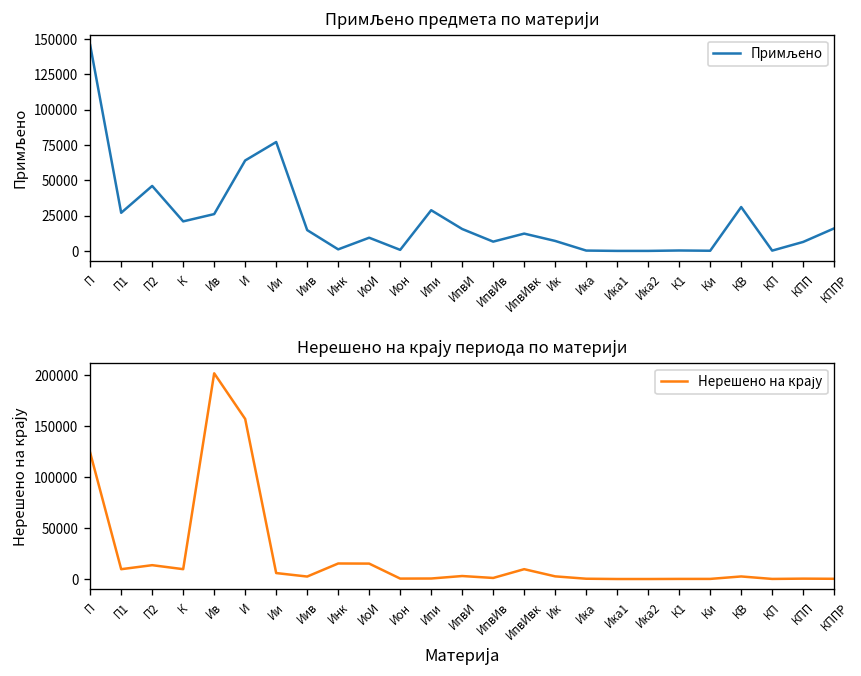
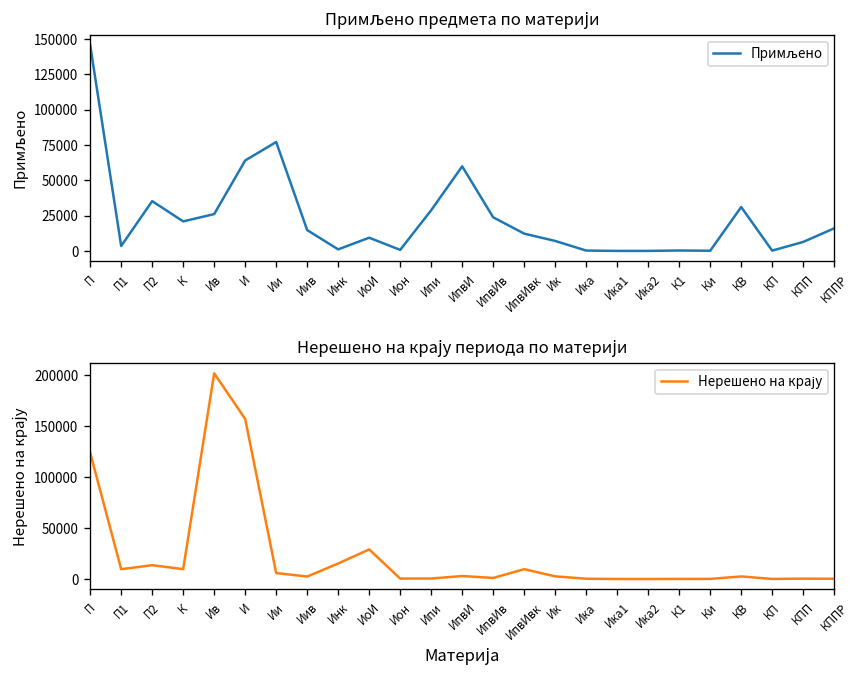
  {
    "Примљено предмета по материји": {
      "П": 146000,
-     "П1": 27000,
-     "П2": 46000,
+     "П1": 3000,
+     "П2": 35000,
      "К": 21000,
      "Ив": 26000,
      "И": 64000,
      "Ии": 77000,
      "Иив": 15000,
      "Инк": 1000,
      "ИоИ": 9000,
      "Ион": 1000,
      "Ипи": 29000,
-     "ИпвИ": 16000,
-     "ИпвИв": 7000,
+     "ИпвИ": 60000,
+     "ИпвИв": 24000,
      "ИпвИвк": 12000,
      "Ик": 7000,
      "Ика": 0,
      "Ика1": 0,
      "Ика2": 0,
      "К1": 0,
      "Ки": 0,
      "КВ": 31000,
      "КП": 0,
      "КПП": 6000,
      "КППР": 16000
    },
    "Нерешено на крају периода по материји": {
      "П": 120000,
      "П1": 10000,
      "П2": 10000,
      "К": 10000,
      "Ив": 200000,
      "И": 160000,
      "Ии": 10000,
      "Иив": 0,
      "Инк": 20000,
-     "ИоИ": 20000,
+     "ИоИ": 30000,
      "Ион": 0,
      "Ипи": 0,
      "ИпвИ": 0,
      "ИпвИв": 0,
      "ИпвИвк": 10000,
      "Ик": 0,
      "Ика": 0,
      "Ика1": 0,
      "Ика2": 0,
      "К1": 0,
      "Ки": 0,
      "КВ": 0,
      "КП": 0,
      "КПП": 0,
      "КППР": 0
    }
  }
